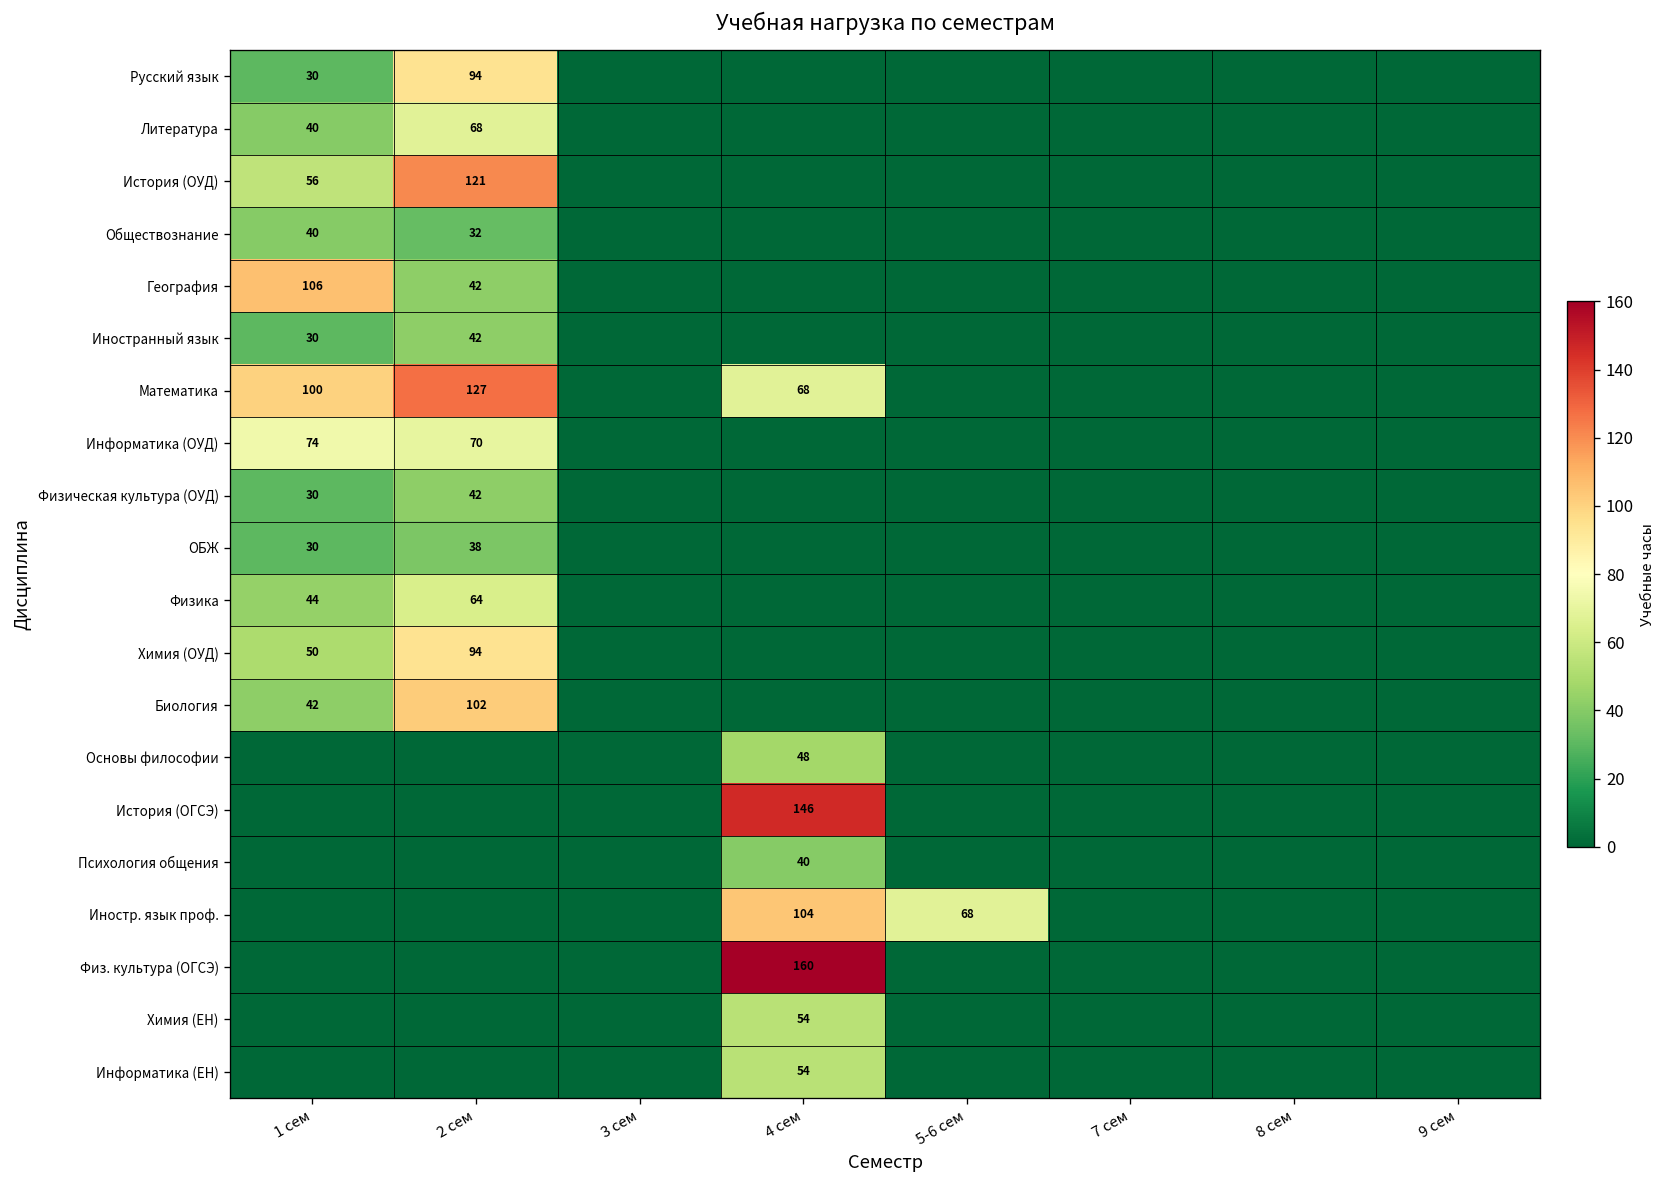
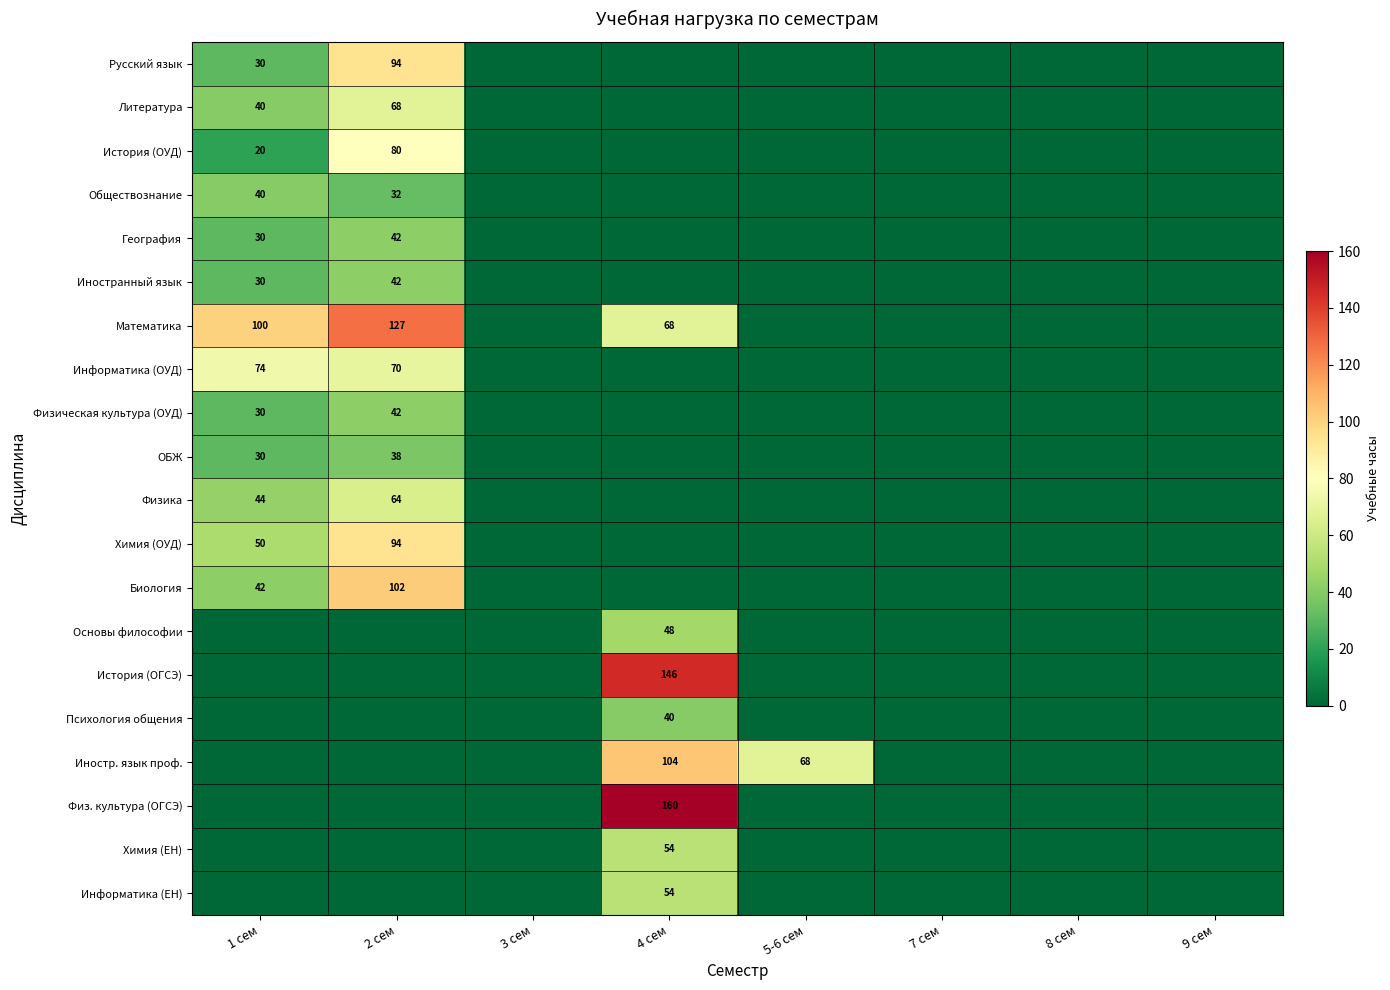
  {
    "Русский язык": {
      "1 сем": 30,
      "2 сем": 94
    },
    "Литература": {
      "1 сем": 40,
      "2 сем": 68
    },
    "История (ОУД)": {
-     "1 сем": 56,
-     "2 сем": 121
+     "1 сем": 20,
+     "2 сем": 80
    },
    "Обществознание": {
      "1 сем": 40,
      "2 сем": 32
    },
    "География": {
-     "1 сем": 106,
+     "1 сем": 30,
      "2 сем": 42
    },
    "Иностранный язык": {
      "1 сем": 30,
      "2 сем": 42
    },
    "Математика": {
      "1 сем": 100,
      "2 сем": 127,
      "4 сем": 68
    },
    "Информатика (ОУД)": {
      "1 сем": 74,
      "2 сем": 70
    },
    "Физическая культура (ОУД)": {
      "1 сем": 30,
      "2 сем": 42
    },
    "ОБЖ": {
      "1 сем": 30,
      "2 сем": 38
    },
    "Физика": {
      "1 сем": 44,
      "2 сем": 64
    },
    "Химия (ОУД)": {
      "1 сем": 50,
      "2 сем": 94
    },
    "Биология": {
      "1 сем": 42,
      "2 сем": 102
    },
    "Основы философии": {
      "4 сем": 48
    },
    "История (ОГСЭ)": {
      "4 сем": 146
    },
    "Психология общения": {
      "4 сем": 40
    },
    "Иностр. язык проф.": {
      "4 сем": 104,
      "5-6 сем": 68
    },
    "Физ. культура (ОГСЭ)": {
      "4 сем": 160
    },
    "Химия (ЕН)": {
      "4 сем": 54
    },
    "Информатика (ЕН)": {
      "4 сем": 54
    }
  }
